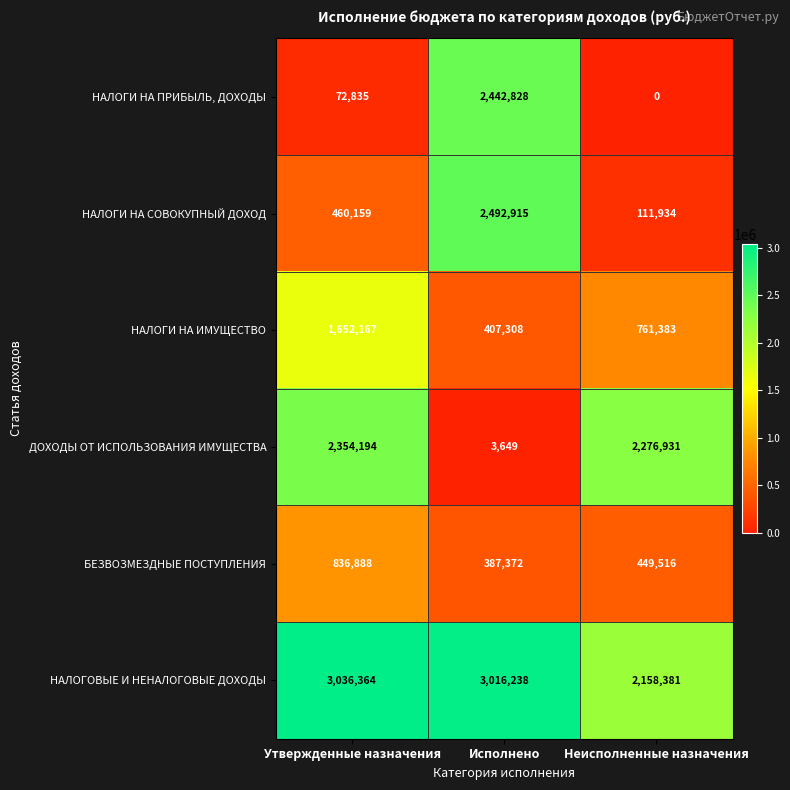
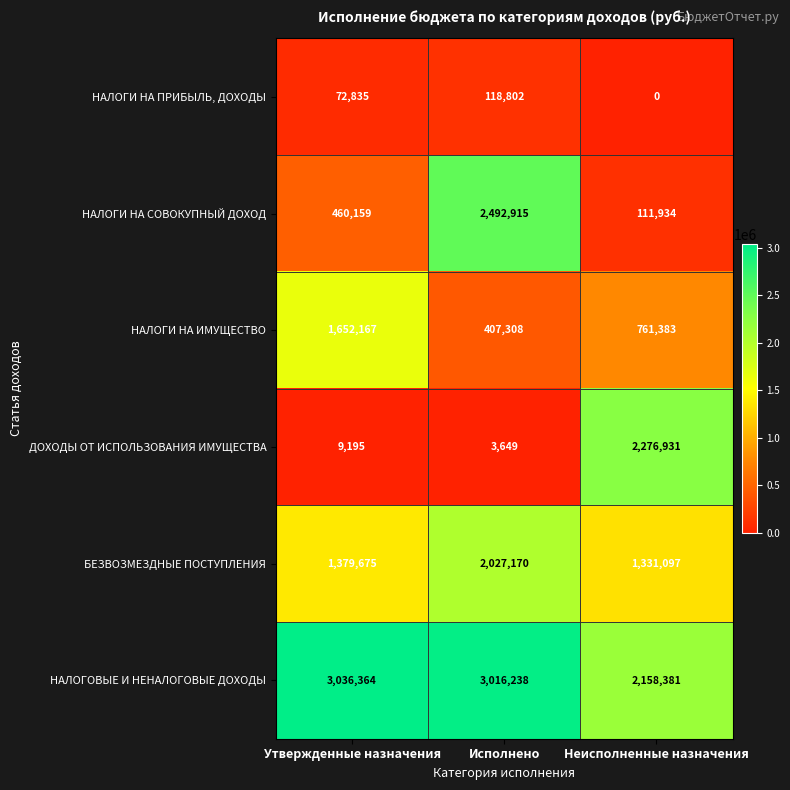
  {
    "НАЛОГИ НА ПРИБЫЛЬ, ДОХОДЫ": {
      "Утвержденные назначения": "72,835",
-     "Исполнено": "2,442,828",
+     "Исполнено": "118,802",
      "Неисполненные назначения": "0"
    },
    "НАЛОГИ НА СОВОКУПНЫЙ ДОХОД": {
      "Утвержденные назначения": "460,159",
      "Исполнено": "2,492,915",
      "Неисполненные назначения": "111,934"
    },
    "НАЛОГИ НА ИМУЩЕСТВО": {
      "Утвержденные назначения": "1,652,167",
      "Исполнено": "407,308",
      "Неисполненные назначения": "761,383"
    },
    "ДОХОДЫ ОТ ИСПОЛЬЗОВАНИЯ ИМУЩЕСТВА": {
-     "Утвержденные назначения": "2,354,194",
+     "Утвержденные назначения": "9,195",
      "Исполнено": "3,649",
      "Неисполненные назначения": "2,276,931"
    },
    "БЕЗВОЗМЕЗДНЫЕ ПОСТУПЛЕНИЯ": {
-     "Утвержденные назначения": "836,888",
-     "Исполнено": "387,372",
-     "Неисполненные назначения": "449,516"
+     "Утвержденные назначения": "1,379,675",
+     "Исполнено": "2,027,170",
+     "Неисполненные назначения": "1,331,097"
    },
    "НАЛОГОВЫЕ И НЕНАЛОГОВЫЕ ДОХОДЫ": {
      "Утвержденные назначения": "3,036,364",
      "Исполнено": "3,016,238",
      "Неисполненные назначения": "2,158,381"
    }
  }
